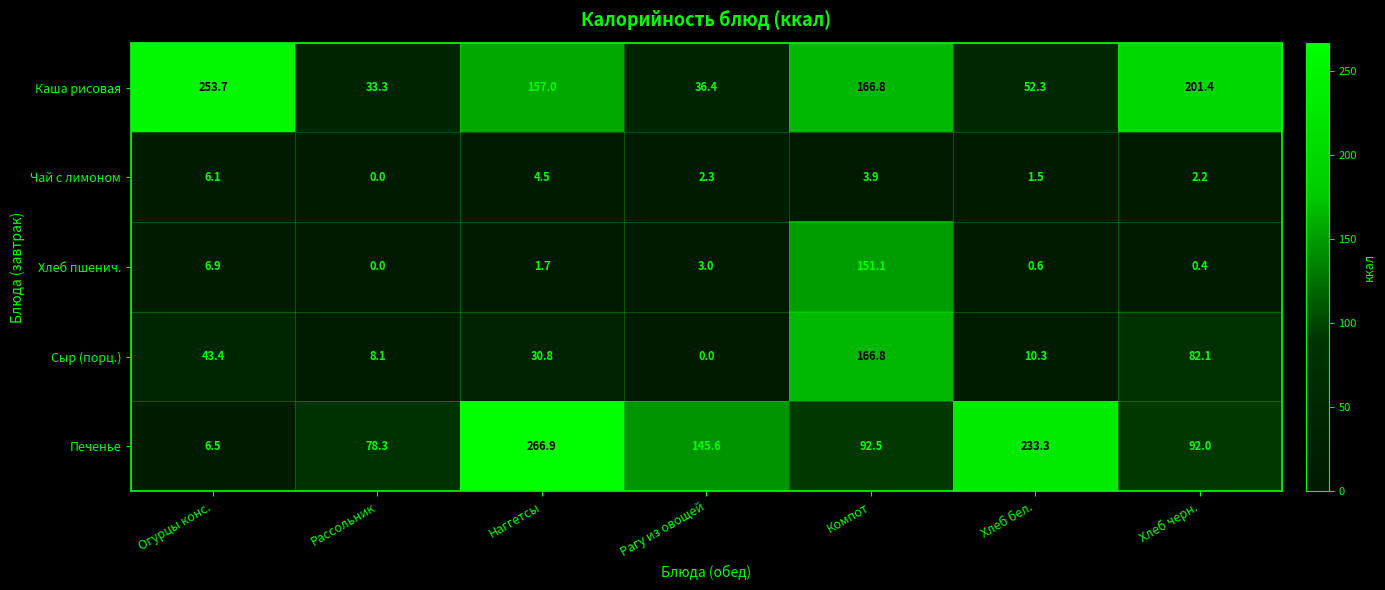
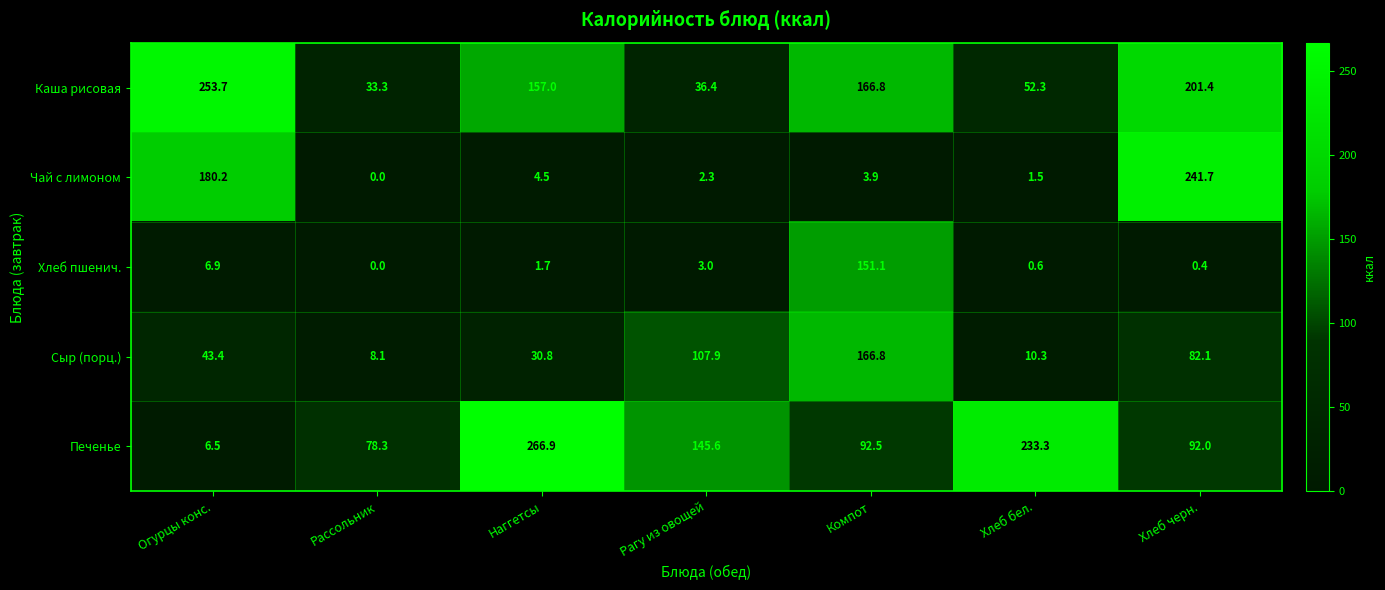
  {
    "Каша рисовая": {
      "Огурцы конс.": 253.7,
      "Рассольник": 33.3,
      "Наггетсы": 157.0,
      "Рагу из овощей": 36.4,
      "Компот": 166.8,
      "Хлеб бел.": 52.3,
      "Хлеб черн.": 201.4
    },
    "Чай с лимоном": {
-     "Огурцы конс.": 6.1,
+     "Огурцы конс.": 180.2,
      "Рассольник": 0.0,
      "Наггетсы": 4.5,
      "Рагу из овощей": 2.3,
      "Компот": 3.9,
      "Хлеб бел.": 1.5,
-     "Хлеб черн.": 2.2
+     "Хлеб черн.": 241.7
    },
    "Хлеб пшенич.": {
      "Огурцы конс.": 6.9,
      "Рассольник": 0.0,
      "Наггетсы": 1.7,
      "Рагу из овощей": 3.0,
      "Компот": 151.1,
      "Хлеб бел.": 0.6,
      "Хлеб черн.": 0.4
    },
    "Сыр (порц.)": {
      "Огурцы конс.": 43.4,
      "Рассольник": 8.1,
      "Наггетсы": 30.8,
-     "Рагу из овощей": 0.0,
+     "Рагу из овощей": 107.9,
      "Компот": 166.8,
      "Хлеб бел.": 10.3,
      "Хлеб черн.": 82.1
    },
    "Печенье": {
      "Огурцы конс.": 6.5,
      "Рассольник": 78.3,
      "Наггетсы": 266.9,
      "Рагу из овощей": 145.6,
      "Компот": 92.5,
      "Хлеб бел.": 233.3,
      "Хлеб черн.": 92.0
    }
  }
